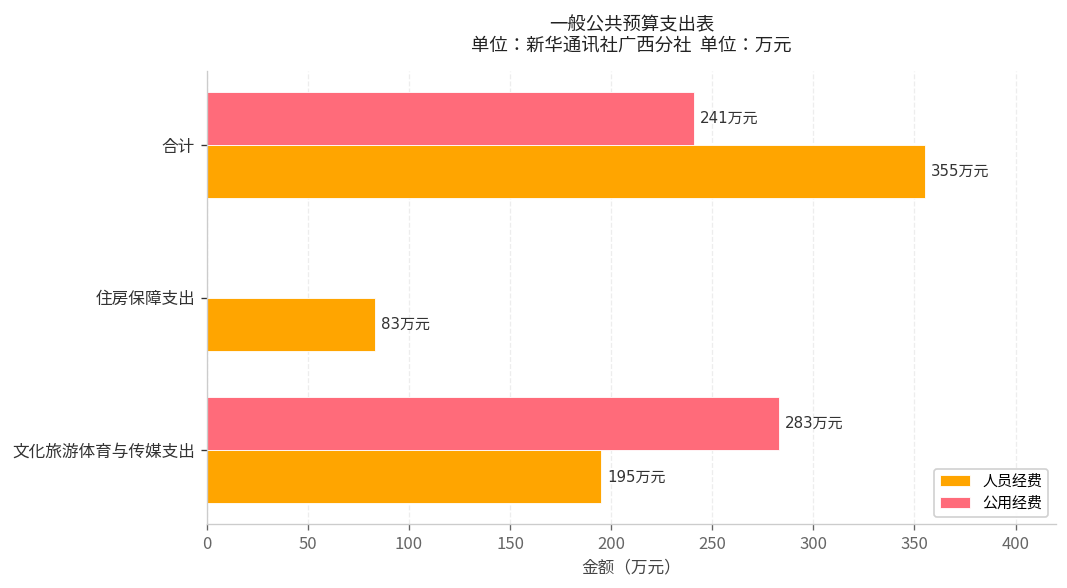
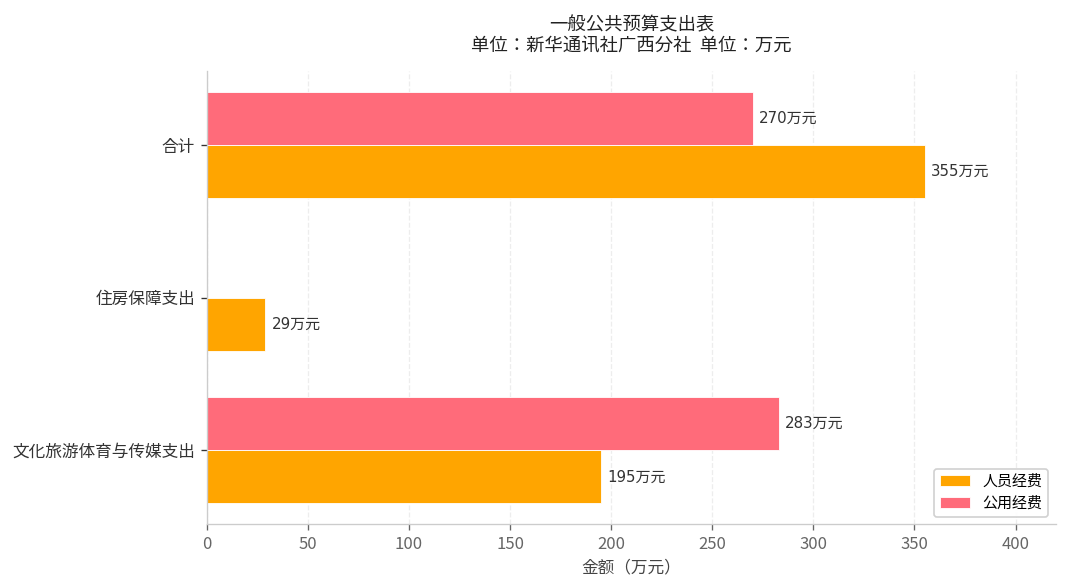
  {
    "人员经费": {
      "合计": 355,
-     "住房保障支出": 83,
+     "住房保障支出": 29,
      "文化旅游体育与传媒支出": 195
    },
    "公用经费": {
-     "合计": 241,
+     "合计": 270,
      "文化旅游体育与传媒支出": 283
    }
  }
